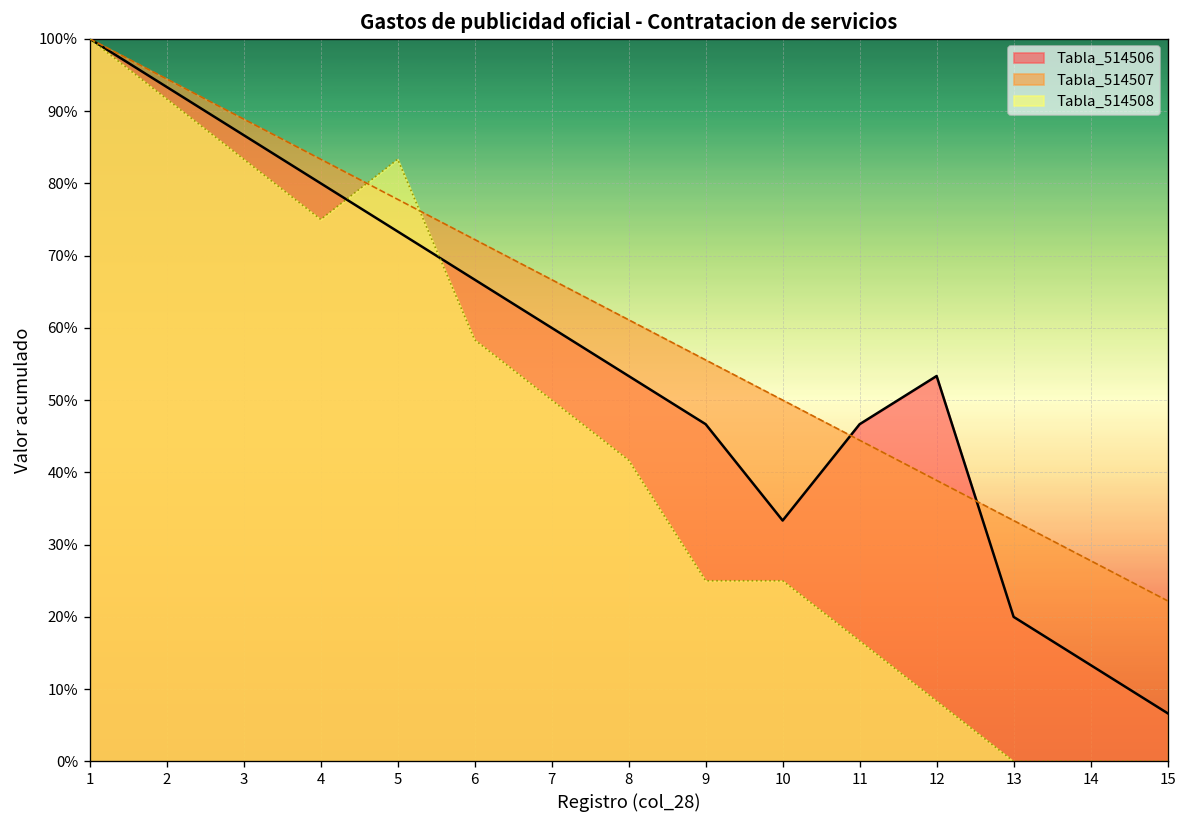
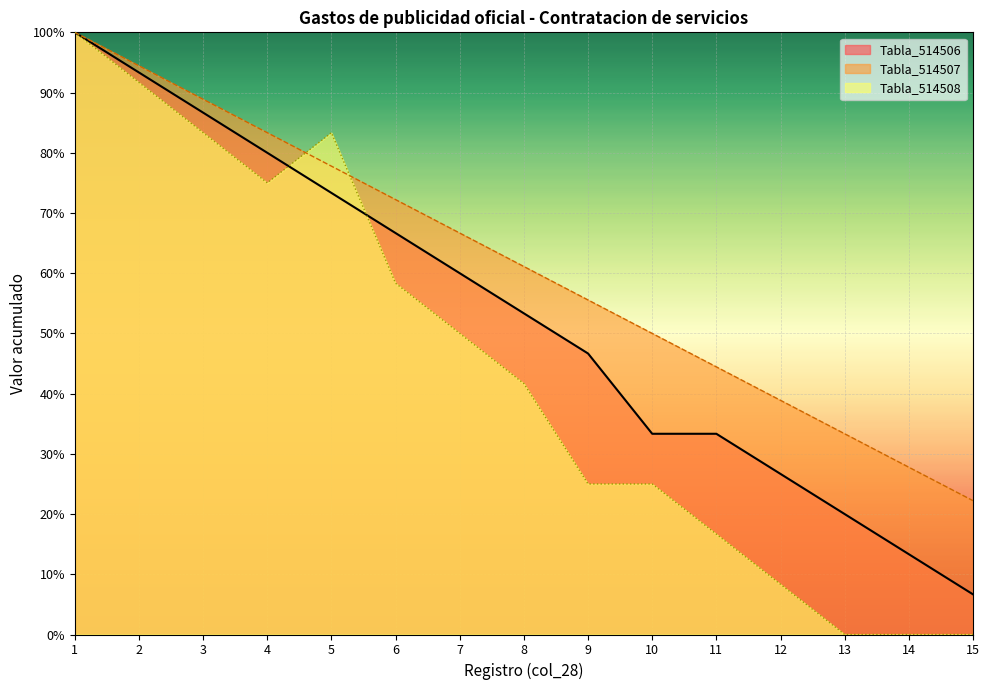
  {
    "Tabla_514506": {
      "2": "93%",
      "3": "87%",
      "4": "80%",
      "5": "73%",
      "6": "67%",
      "7": "60%",
      "8": "53%",
      "9": "47%",
      "10": "33%",
-     "11": "47%",
-     "12": "53%",
+     "11": "33%",
+     "12": "27%",
      "13": "20%",
      "14": "13%",
      "15": "7%"
    },
    "Tabla_514507": {
      "2": "94%",
      "3": "89%",
      "4": "83%",
      "5": "78%",
      "6": "72%",
      "7": "67%",
      "8": "61%",
      "9": "56%",
      "10": "50%",
      "11": "44%",
      "12": "39%",
      "13": "33%",
      "14": "28%",
      "15": "22%"
    },
    "Tabla_514508": {
      "2": "92%",
      "3": "83%",
      "4": "75%",
      "5": "83%",
      "6": "58%",
      "7": "50%",
      "8": "42%",
      "9": "25%",
      "10": "25%",
      "11": "17%",
      "12": "8%",
      "13": "0%",
      "14": "0%",
      "15": "0%"
    }
  }
